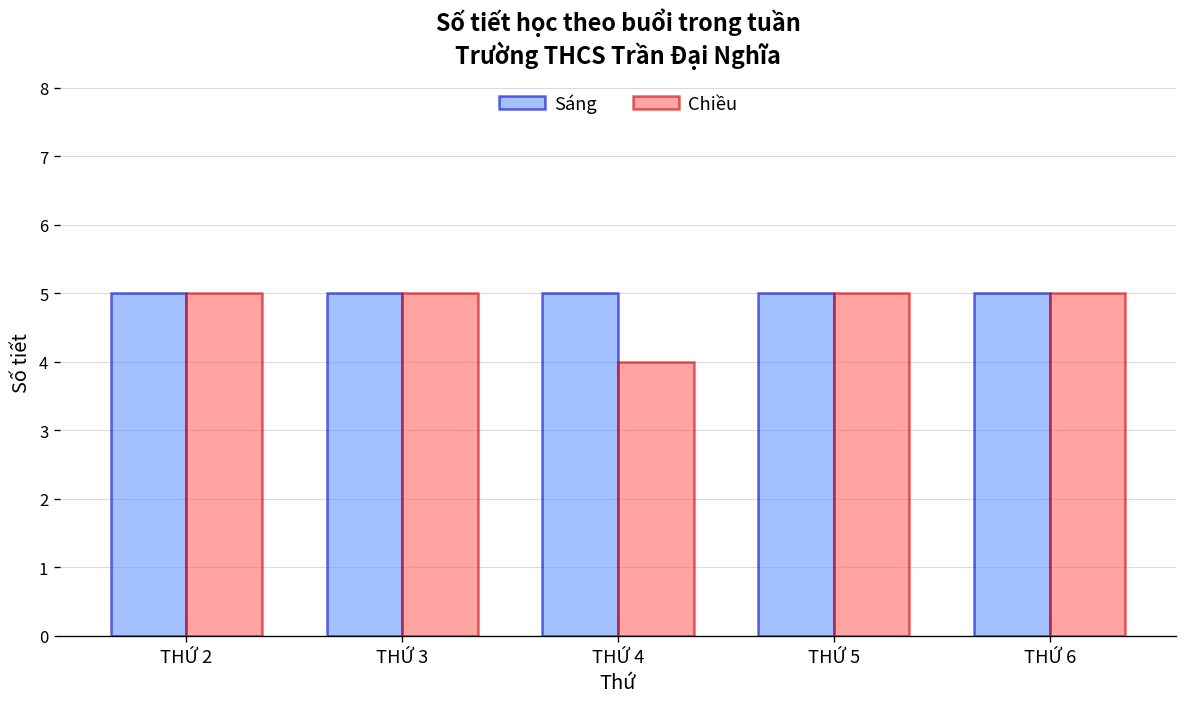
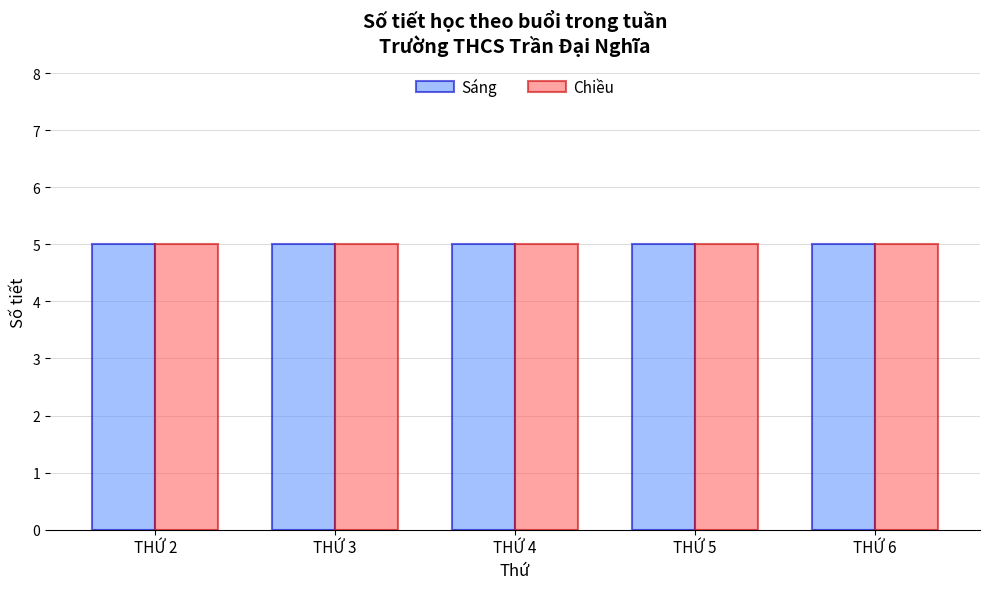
  {
    "Sáng": {
      "THỨ 2": 5,
      "THỨ 3": 5,
      "THỨ 4": 5,
      "THỨ 5": 5,
      "THỨ 6": 5
    },
    "Chiều": {
      "THỨ 2": 5,
      "THỨ 3": 5,
-     "THỨ 4": 4,
+     "THỨ 4": 5,
      "THỨ 5": 5,
      "THỨ 6": 5
    }
  }
